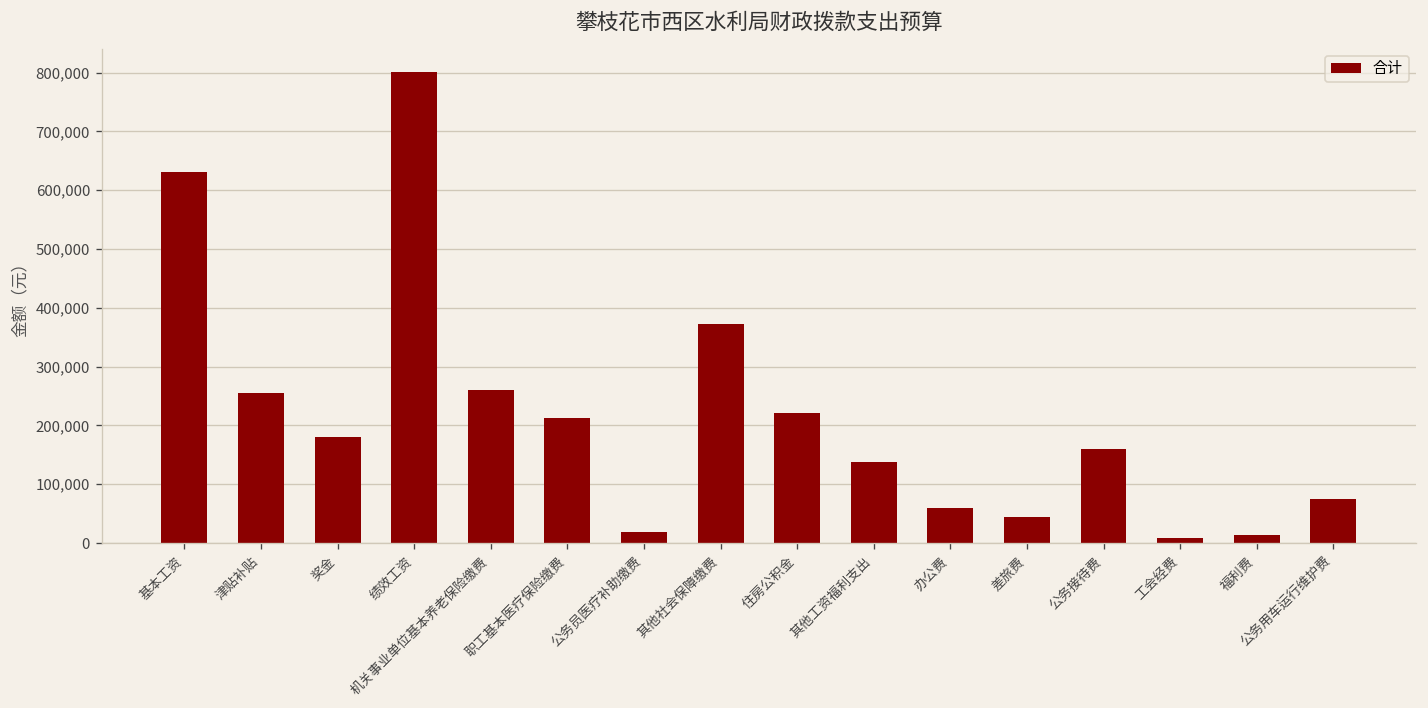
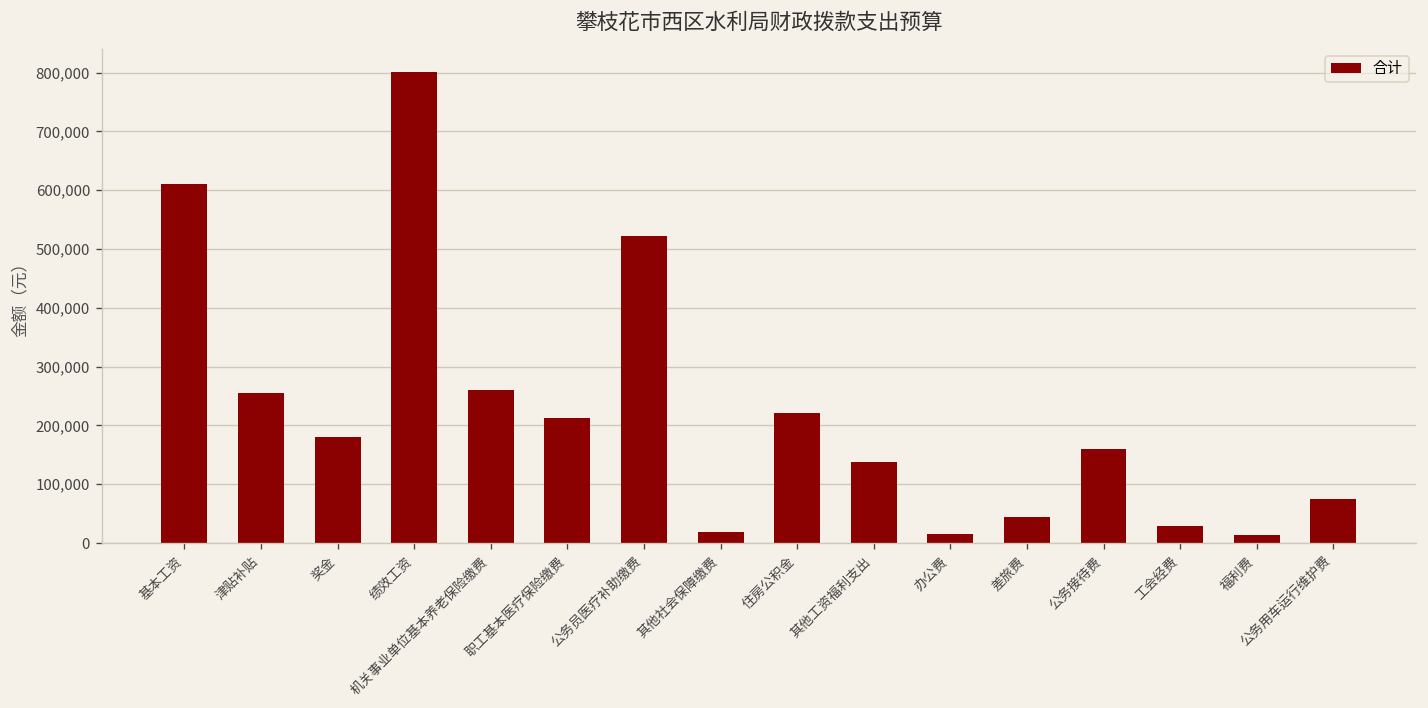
  {
-   "基本工资": "630,000",
+   "基本工资": "610,000",
    "津贴补贴": "260,000",
    "奖金": "180,000",
    "绩效工资": "800,000",
    "机关事业单位基本养老保险缴费": "260,000",
    "职工基本医疗保险缴费": "210,000",
-   "公务员医疗补助缴费": "20,000",
-   "其他社会保障缴费": "370,000",
+   "公务员医疗补助缴费": "520,000",
+   "其他社会保障缴费": "20,000",
    "住房公积金": "220,000",
    "其他工资福利支出": "140,000",
-   "办公费": "60,000",
+   "办公费": "10,000",
    "差旅费": "50,000",
    "公务接待费": "160,000",
-   "工会经费": "10,000",
+   "工会经费": "30,000",
    "福利费": "10,000",
    "公务用车运行维护费": "80,000"
  }
